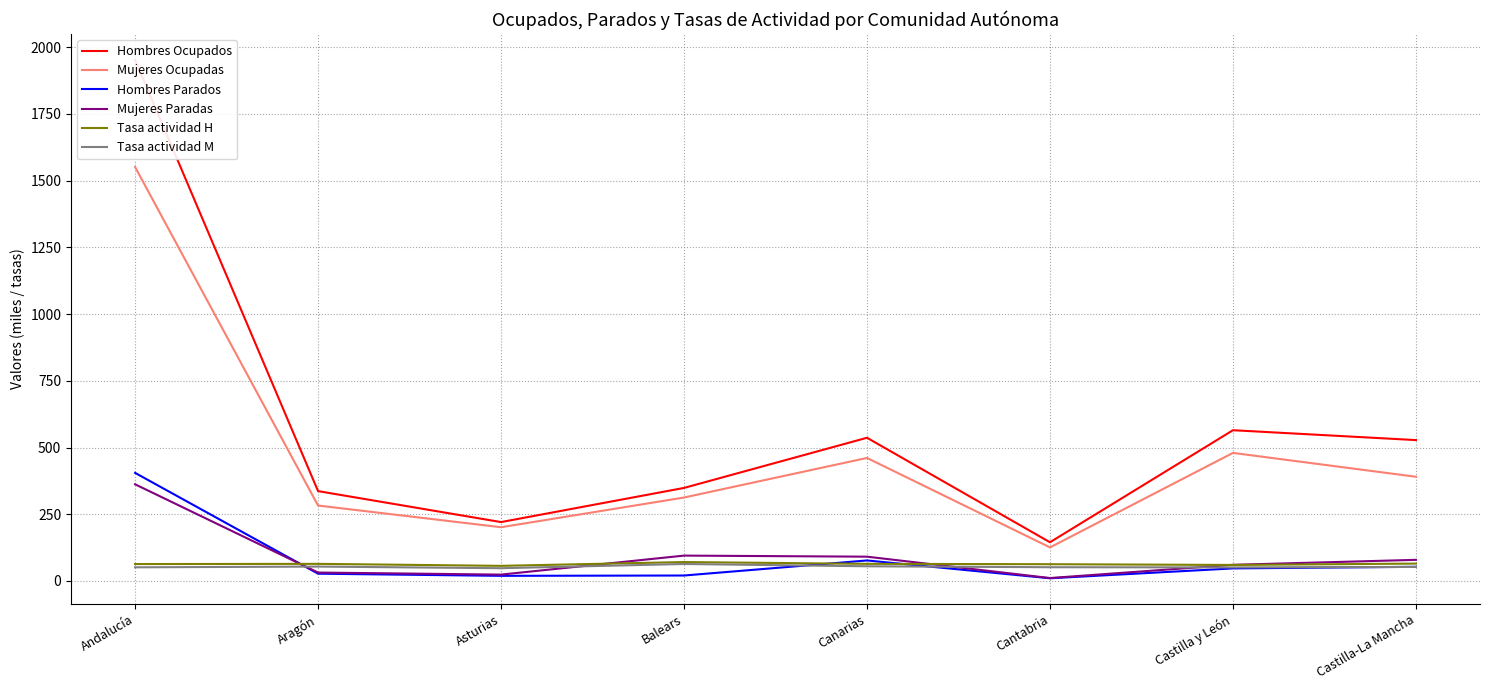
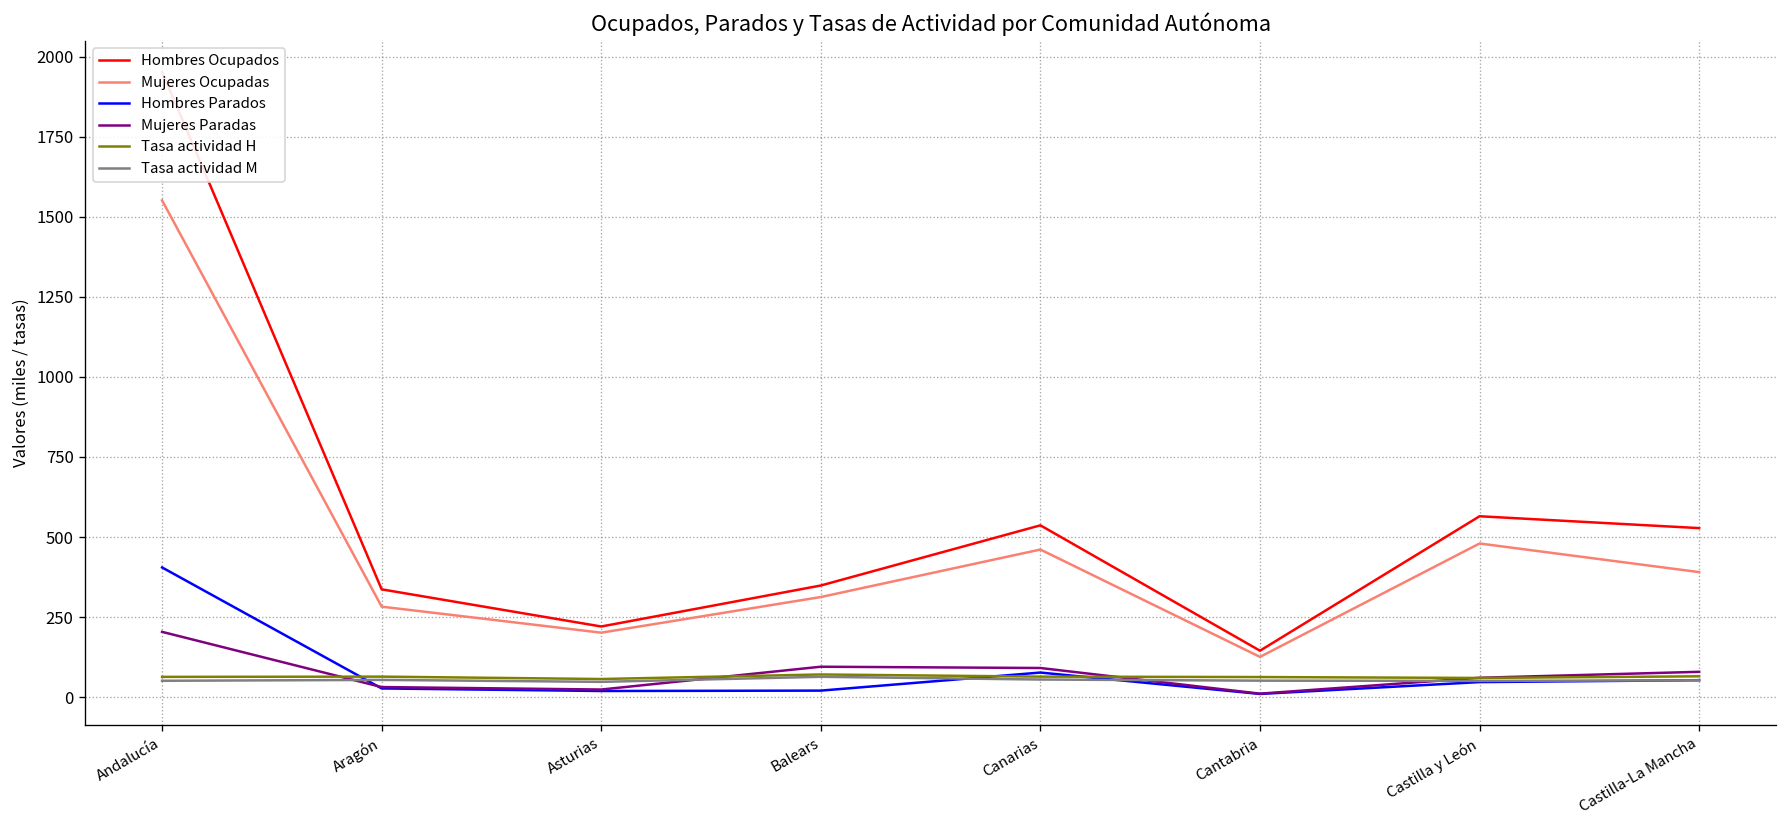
  {
    "Hombres Ocupados": {
      "Aragón": 340,
      "Asturias": 220,
      "Balears": 350,
      "Canarias": 540,
      "Cantabria": 150,
      "Castilla y León": 560,
      "Castilla-La Mancha": 530
    },
    "Mujeres Ocupadas": {
      "Andalucía": 1550,
      "Aragón": 280,
      "Asturias": 200,
      "Balears": 310,
      "Canarias": 460,
      "Cantabria": 130,
      "Castilla y León": 480,
      "Castilla-La Mancha": 390
    },
    "Hombres Parados": {
      "Andalucía": 410,
      "Balears": 20,
      "Canarias": 80
    },
    "Mujeres Paradas": {
-     "Andalucía": 360,
+     "Andalucía": 200,
      "Balears": 100,
      "Canarias": 90,
      "Castilla-La Mancha": 80
    },
    "Tasa actividad H": {
      "Andalucía": 60,
      "Aragón": 60,
      "Cantabria": 60,
      "Castilla-La Mancha": 70
    },
    "Tasa actividad M": {
      "Andalucía": 50,
      "Aragón": 50,
      "Cantabria": 50
    }
  }
